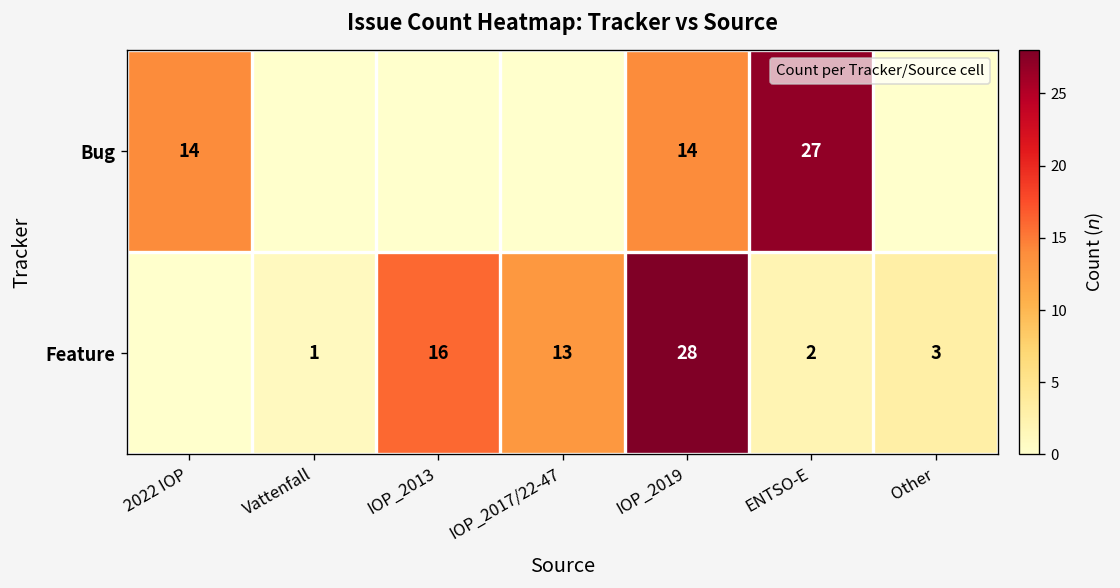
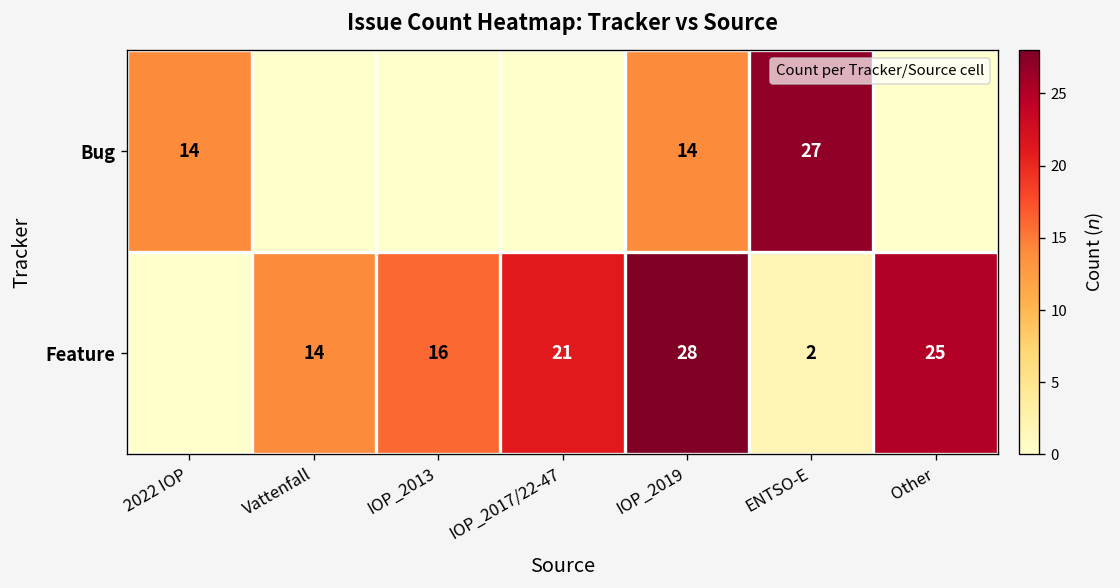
  {
    "Bug": {
      "2022 IOP": 14,
      "IOP_2019": 14,
      "ENTSO-E": 27
    },
    "Feature": {
-     "Vattenfall": 1,
+     "Vattenfall": 14,
      "IOP_2013": 16,
-     "IOP_2017/22-47": 13,
+     "IOP_2017/22-47": 21,
      "IOP_2019": 28,
      "ENTSO-E": 2,
-     "Other": 3
+     "Other": 25
    }
  }
